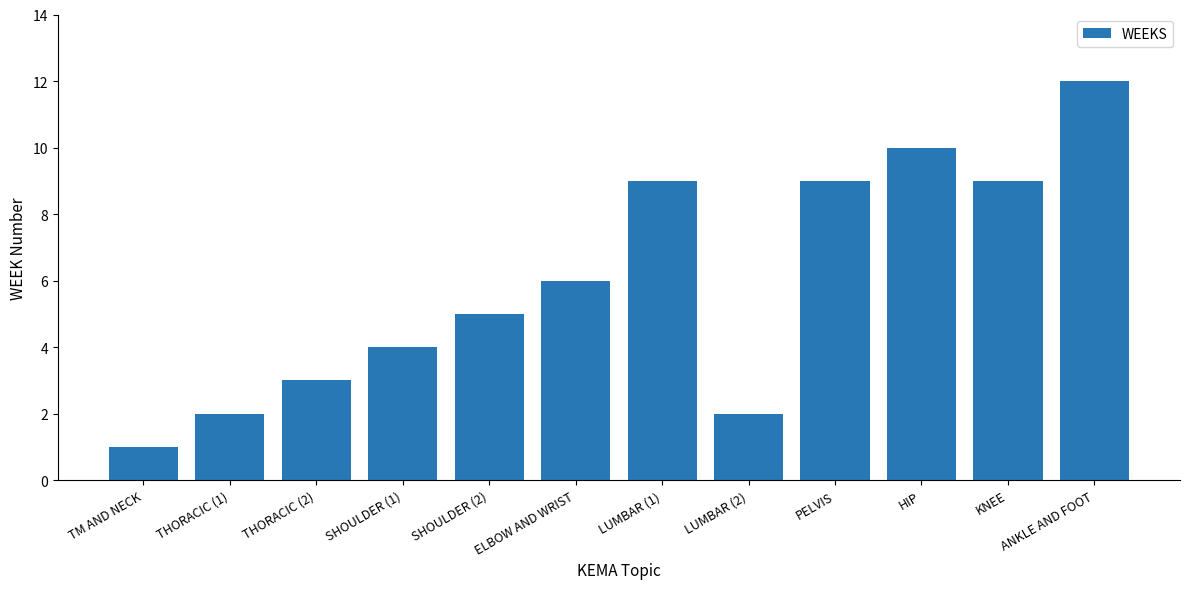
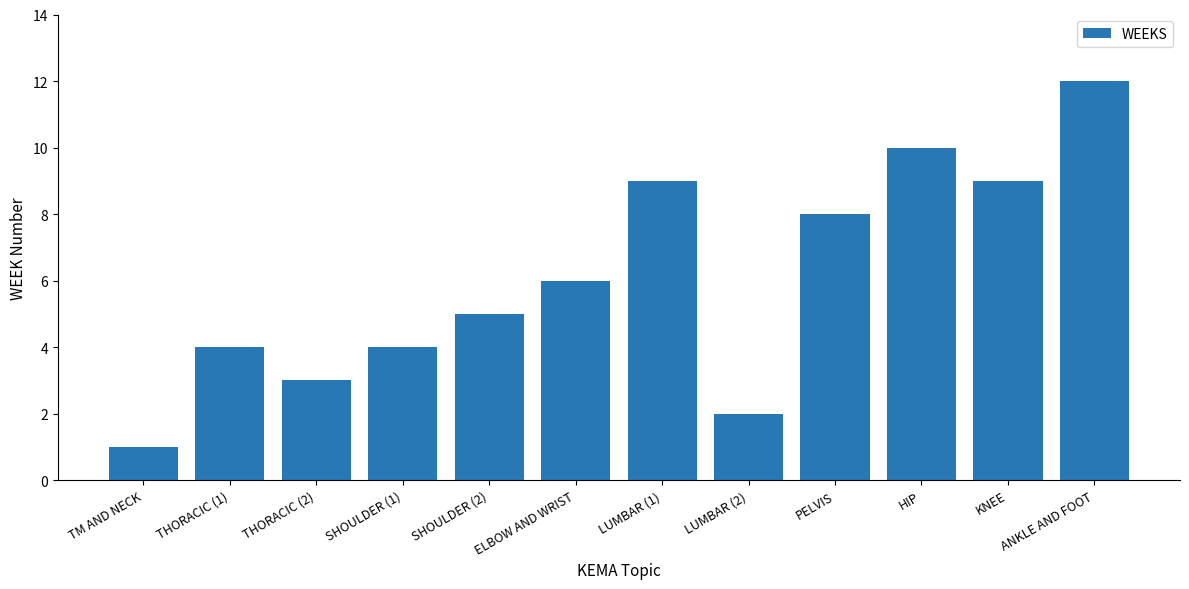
  {
    "TM AND NECK": 1,
-   "THORACIC (1)": 2,
+   "THORACIC (1)": 4,
    "THORACIC (2)": 3,
    "SHOULDER (1)": 4,
    "SHOULDER (2)": 5,
    "ELBOW AND WRIST": 6,
    "LUMBAR (1)": 9,
    "LUMBAR (2)": 2,
-   "PELVIS": 9,
+   "PELVIS": 8,
    "HIP": 10,
    "KNEE": 9,
    "ANKLE AND FOOT": 12
  }
